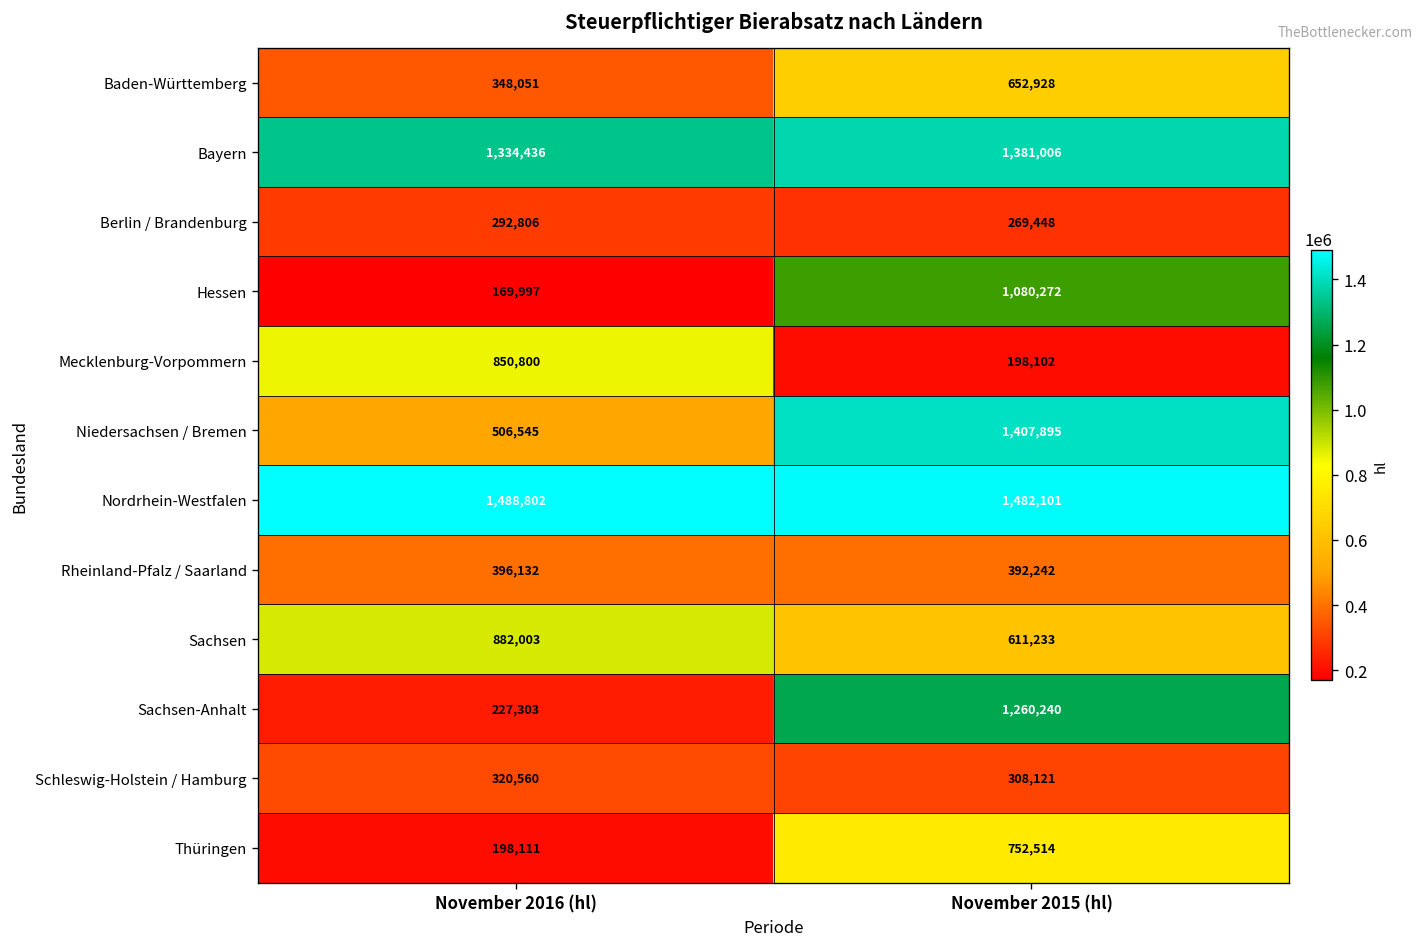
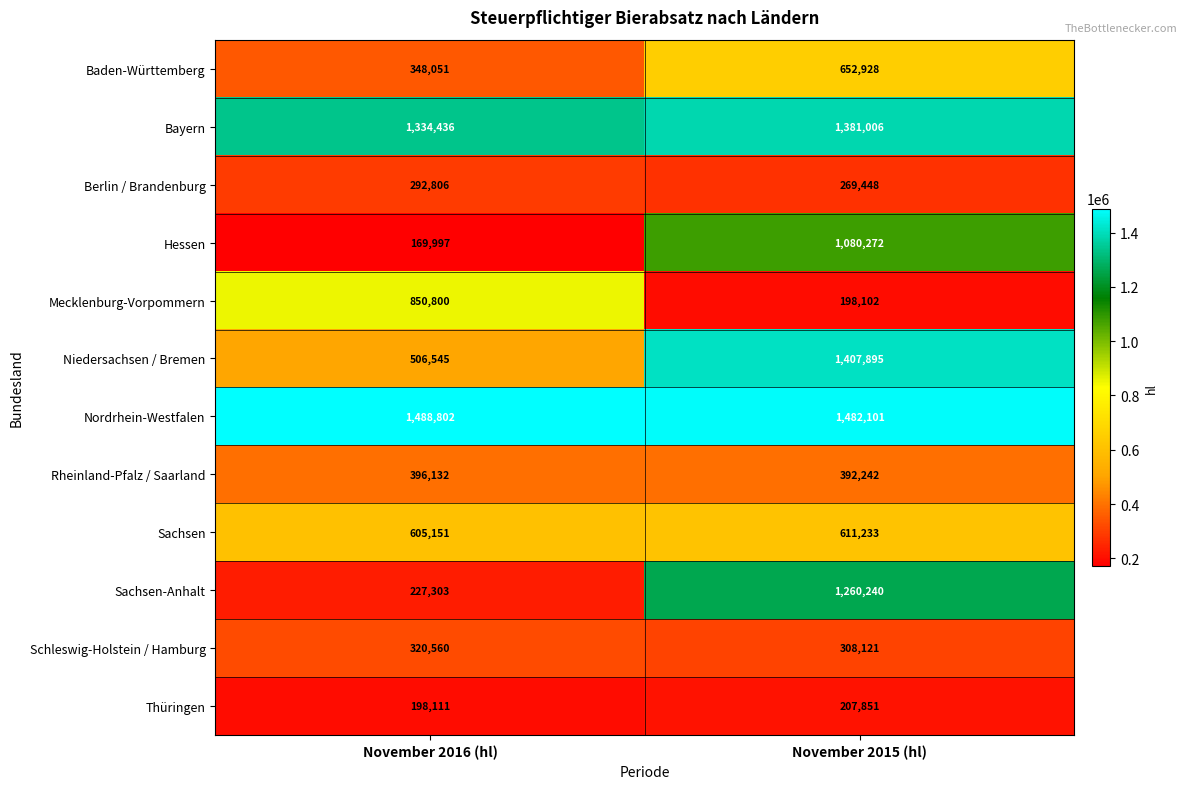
  {
    "Baden-Württemberg": {
      "November 2016 (hl)": "348,051",
      "November 2015 (hl)": "652,928"
    },
    "Bayern": {
      "November 2016 (hl)": "1,334,436",
      "November 2015 (hl)": "1,381,006"
    },
    "Berlin / Brandenburg": {
      "November 2016 (hl)": "292,806",
      "November 2015 (hl)": "269,448"
    },
    "Hessen": {
      "November 2016 (hl)": "169,997",
      "November 2015 (hl)": "1,080,272"
    },
    "Mecklenburg-Vorpommern": {
      "November 2016 (hl)": "850,800",
      "November 2015 (hl)": "198,102"
    },
    "Niedersachsen / Bremen": {
      "November 2016 (hl)": "506,545",
      "November 2015 (hl)": "1,407,895"
    },
    "Nordrhein-Westfalen": {
      "November 2016 (hl)": "1,488,802",
      "November 2015 (hl)": "1,482,101"
    },
    "Rheinland-Pfalz / Saarland": {
      "November 2016 (hl)": "396,132",
      "November 2015 (hl)": "392,242"
    },
    "Sachsen": {
-     "November 2016 (hl)": "882,003",
+     "November 2016 (hl)": "605,151",
      "November 2015 (hl)": "611,233"
    },
    "Sachsen-Anhalt": {
      "November 2016 (hl)": "227,303",
      "November 2015 (hl)": "1,260,240"
    },
    "Schleswig-Holstein / Hamburg": {
      "November 2016 (hl)": "320,560",
      "November 2015 (hl)": "308,121"
    },
    "Thüringen": {
      "November 2016 (hl)": "198,111",
-     "November 2015 (hl)": "752,514"
+     "November 2015 (hl)": "207,851"
    }
  }
